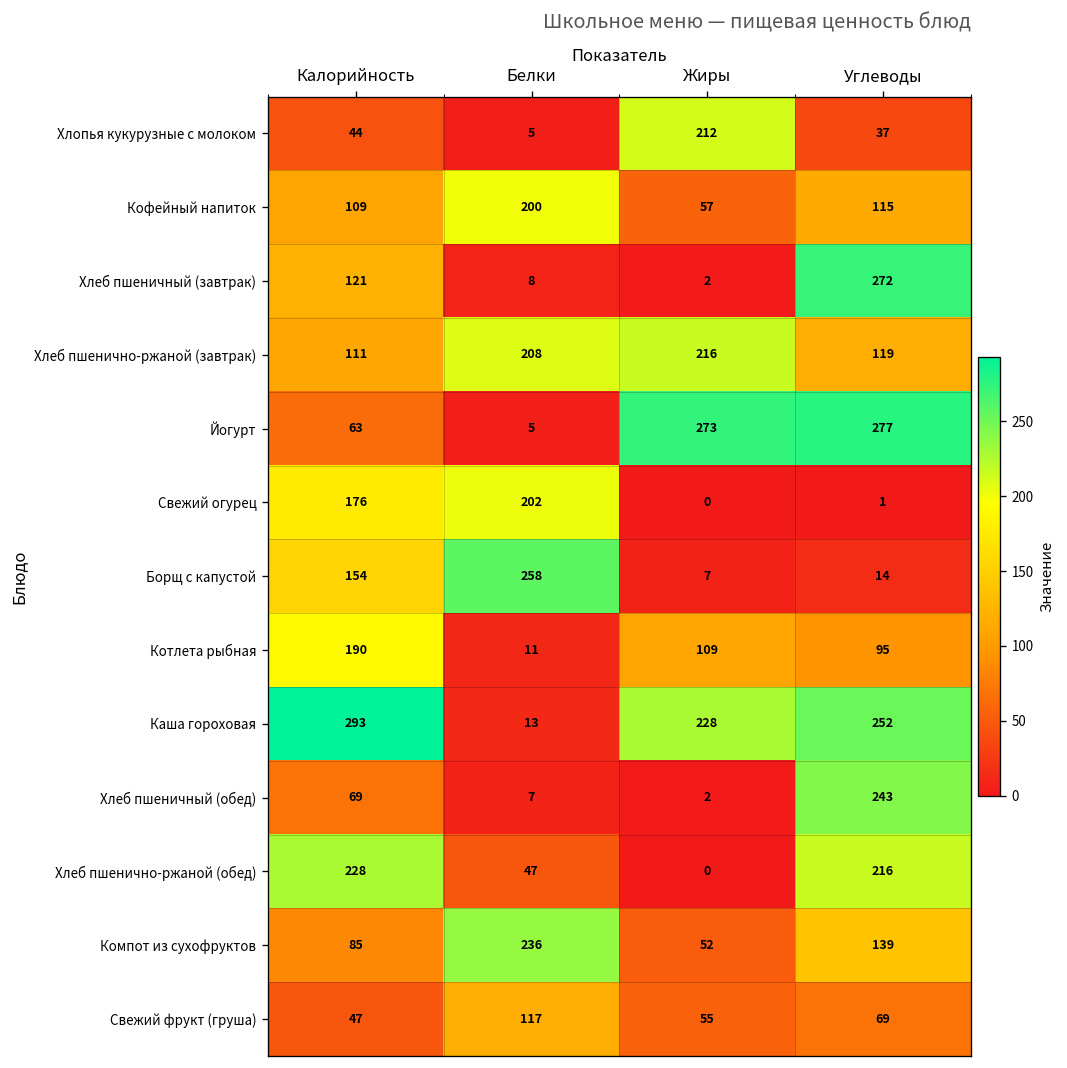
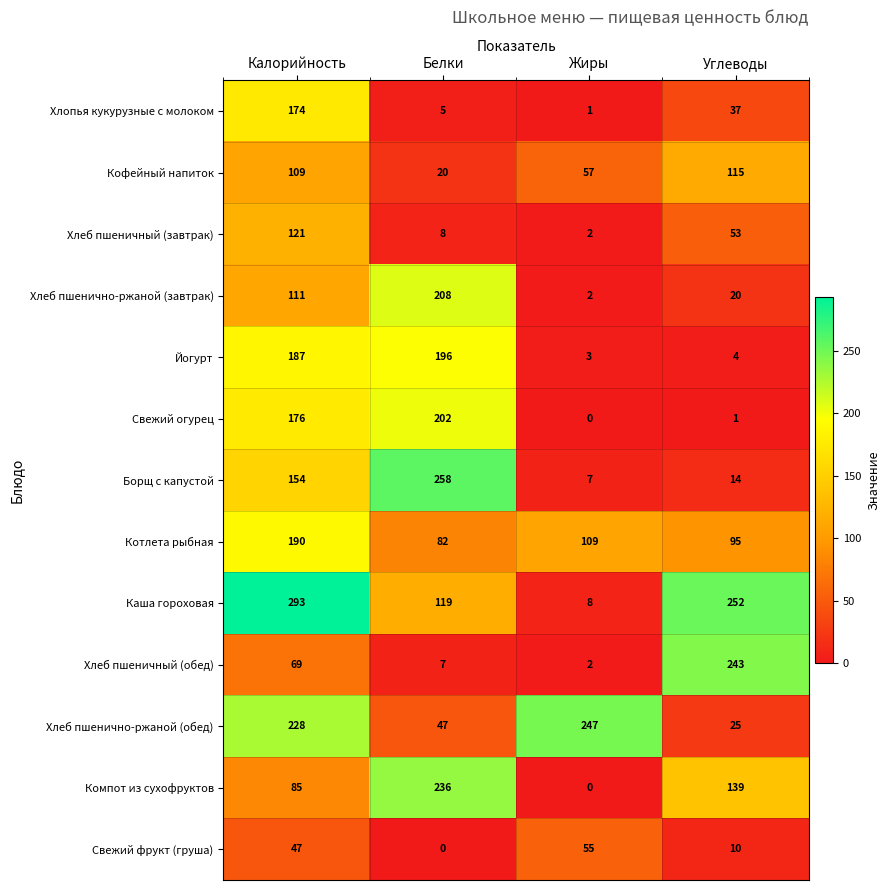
  {
    "Хлопья кукурузные с молоком": {
-     "Калорийность": 44,
+     "Калорийность": 174,
      "Белки": 5,
-     "Жиры": 212,
+     "Жиры": 1,
      "Углеводы": 37
    },
    "Кофейный напиток": {
      "Калорийность": 109,
-     "Белки": 200,
+     "Белки": 20,
      "Жиры": 57,
      "Углеводы": 115
    },
    "Хлеб пшеничный (завтрак)": {
      "Калорийность": 121,
      "Белки": 8,
      "Жиры": 2,
-     "Углеводы": 272
+     "Углеводы": 53
    },
    "Хлеб пшенично-ржаной (завтрак)": {
      "Калорийность": 111,
      "Белки": 208,
-     "Жиры": 216,
-     "Углеводы": 119
+     "Жиры": 2,
+     "Углеводы": 20
    },
    "Йогурт": {
-     "Калорийность": 63,
-     "Белки": 5,
-     "Жиры": 273,
-     "Углеводы": 277
+     "Калорийность": 187,
+     "Белки": 196,
+     "Жиры": 3,
+     "Углеводы": 4
    },
    "Свежий огурец": {
      "Калорийность": 176,
      "Белки": 202,
      "Жиры": 0,
      "Углеводы": 1
    },
    "Борщ с капустой": {
      "Калорийность": 154,
      "Белки": 258,
      "Жиры": 7,
      "Углеводы": 14
    },
    "Котлета рыбная": {
      "Калорийность": 190,
-     "Белки": 11,
+     "Белки": 82,
      "Жиры": 109,
      "Углеводы": 95
    },
    "Каша гороховая": {
      "Калорийность": 293,
-     "Белки": 13,
-     "Жиры": 228,
+     "Белки": 119,
+     "Жиры": 8,
      "Углеводы": 252
    },
    "Хлеб пшеничный (обед)": {
      "Калорийность": 69,
      "Белки": 7,
      "Жиры": 2,
      "Углеводы": 243
    },
    "Хлеб пшенично-ржаной (обед)": {
      "Калорийность": 228,
      "Белки": 47,
-     "Жиры": 0,
-     "Углеводы": 216
+     "Жиры": 247,
+     "Углеводы": 25
    },
    "Компот из сухофруктов": {
      "Калорийность": 85,
      "Белки": 236,
-     "Жиры": 52,
+     "Жиры": 0,
      "Углеводы": 139
    },
    "Свежий фрукт (груша)": {
      "Калорийность": 47,
-     "Белки": 117,
+     "Белки": 0,
      "Жиры": 55,
-     "Углеводы": 69
+     "Углеводы": 10
    }
  }
